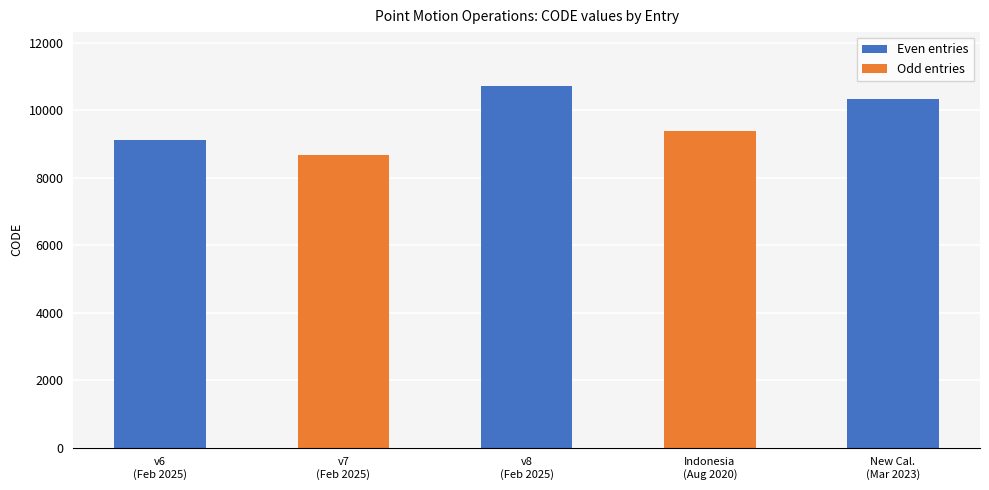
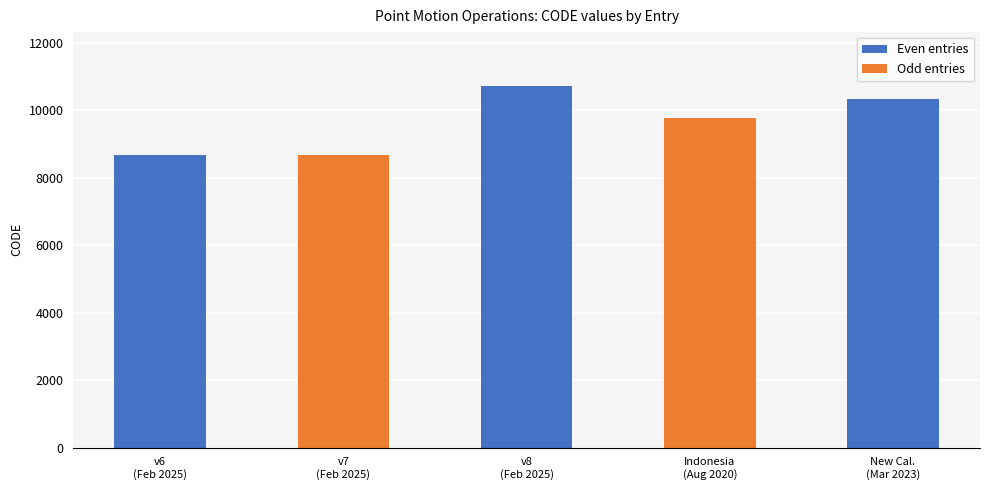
  {
-   "v6 (Feb 2025)": 9100,
+   "v6 (Feb 2025)": 8700,
    "v7 (Feb 2025)": 8700,
    "v8 (Feb 2025)": 10700,
-   "Indonesia (Aug 2020)": 9400,
+   "Indonesia (Aug 2020)": 9800,
    "New Cal. (Mar 2023)": 10300
  }
